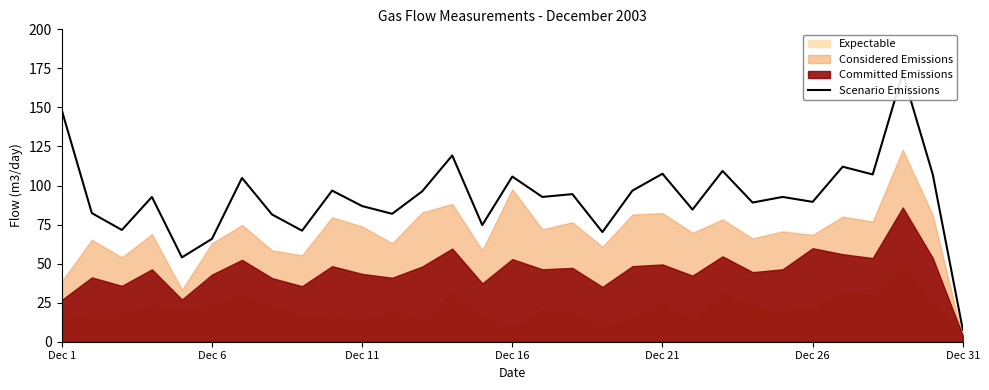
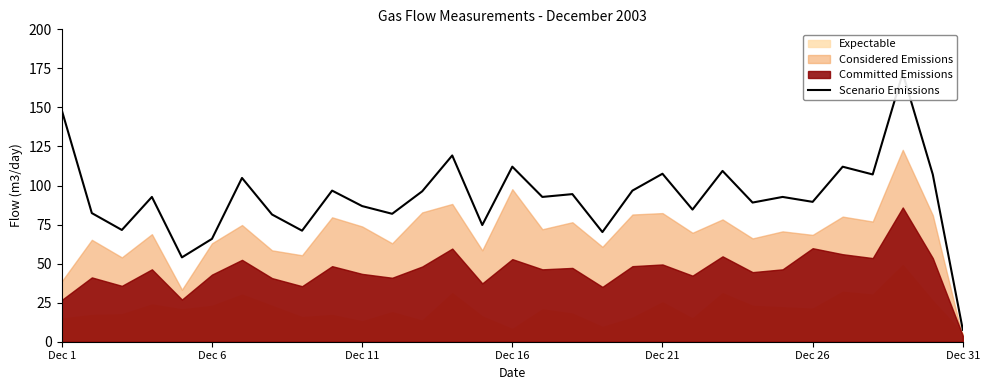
  {
    "Scenario Emissions": {
      "Dec 1": 148,
      "Dec 6": 66,
      "Dec 11": 87,
-     "Dec 16": 106,
+     "Dec 16": 112,
      "Dec 21": 108,
      "Dec 26": 90,
      "Dec 31": 8
    },
    "Committed Emissions": {
      "Dec 1": 27,
      "Dec 6": 43,
      "Dec 11": 43,
      "Dec 16": 53,
      "Dec 21": 49,
      "Dec 26": 60
    }
  }
